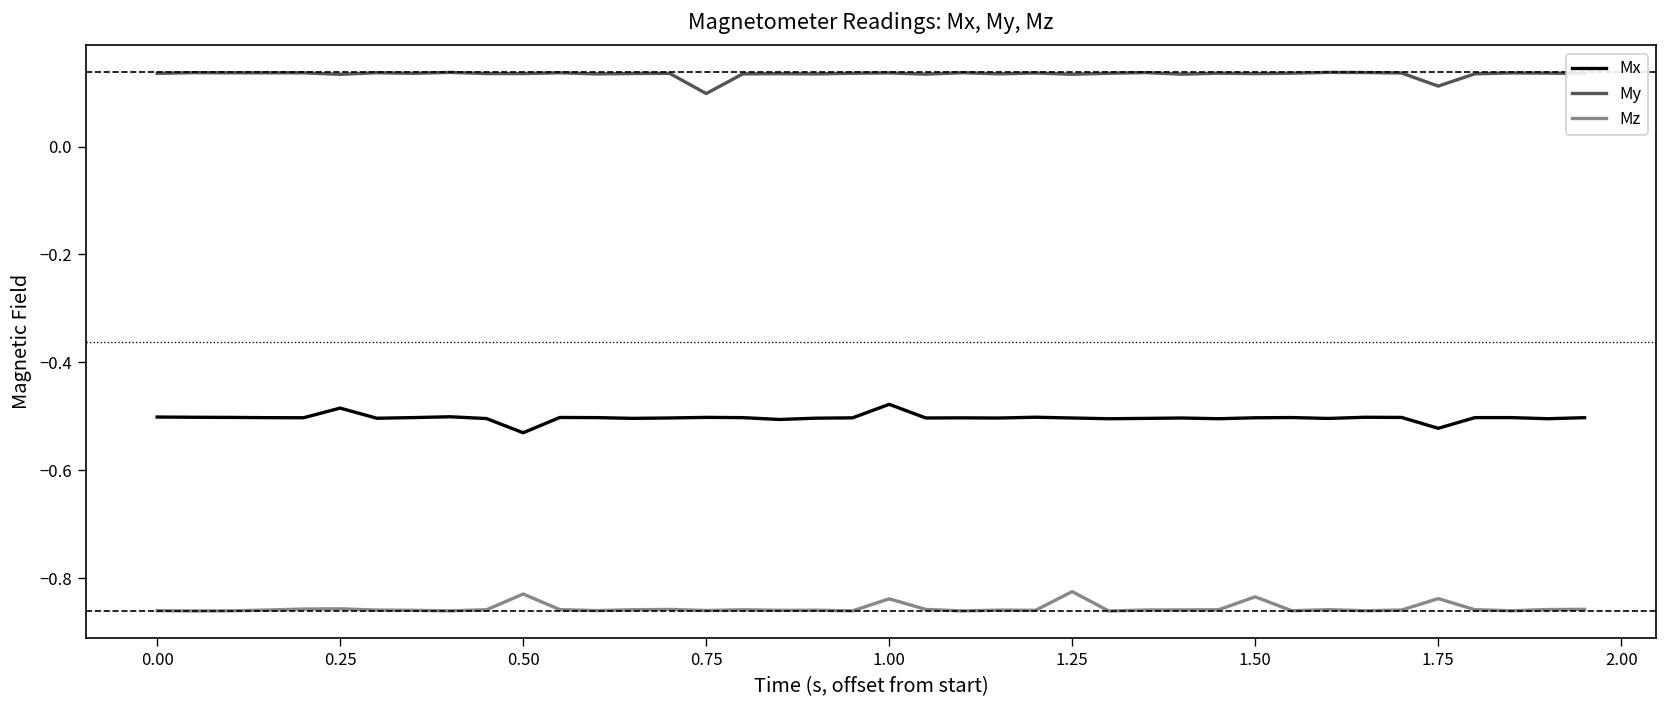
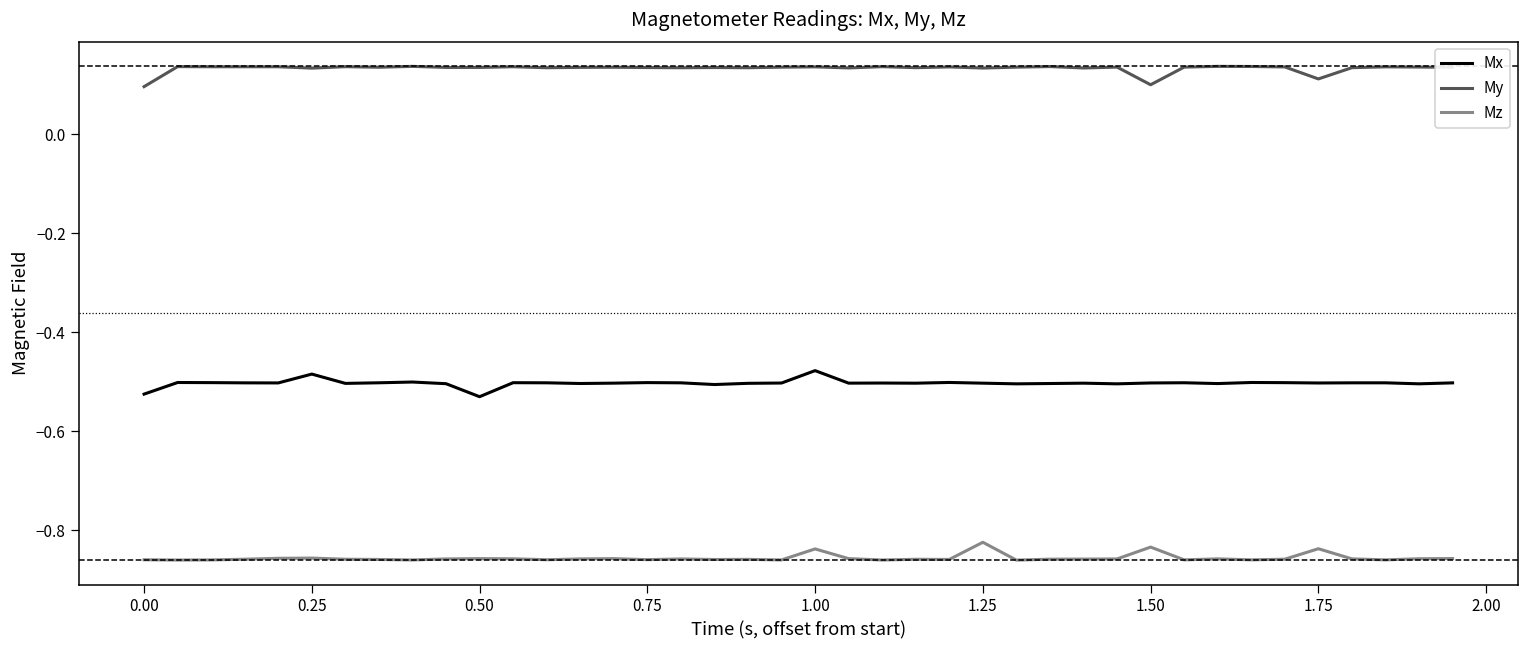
  {
    "Mx": {
-     "0.00": -0.50,
+     "0.00": -0.53,
      "0.25": -0.48,
      "0.50": -0.53,
      "0.75": -0.50,
      "1.00": -0.48,
      "1.25": -0.50,
      "1.50": -0.50,
-     "1.75": -0.52
+     "1.75": -0.50
    },
    "My": {
-     "0.00": 0.14,
+     "0.00": 0.10,
      "0.25": 0.13,
      "0.50": 0.14,
-     "0.75": 0.10,
+     "0.75": 0.13,
      "1.00": 0.14,
      "1.25": 0.13,
-     "1.50": 0.14,
+     "1.50": 0.10,
      "1.75": 0.11
    },
    "Mz": {
      "0.00": -0.86,
      "0.25": -0.86,
-     "0.50": -0.83,
+     "0.50": -0.86,
      "0.75": -0.86,
      "1.00": -0.84,
      "1.25": -0.82,
      "1.50": -0.83,
      "1.75": -0.84
    }
  }
